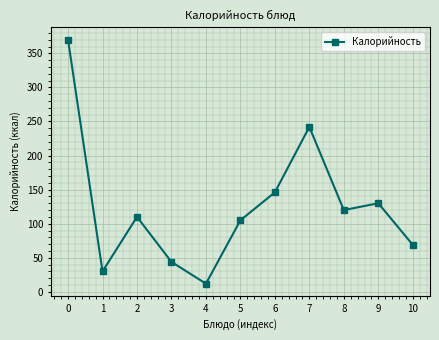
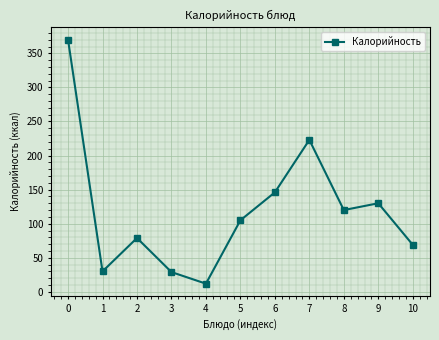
  {
    "0": 370,
    "1": 30,
-   "2": 110,
-   "3": 40,
+   "2": 80,
+   "3": 30,
    "4": 10,
    "5": 110,
    "6": 150,
-   "7": 240,
+   "7": 220,
    "8": 120,
    "9": 130,
    "10": 70
  }
